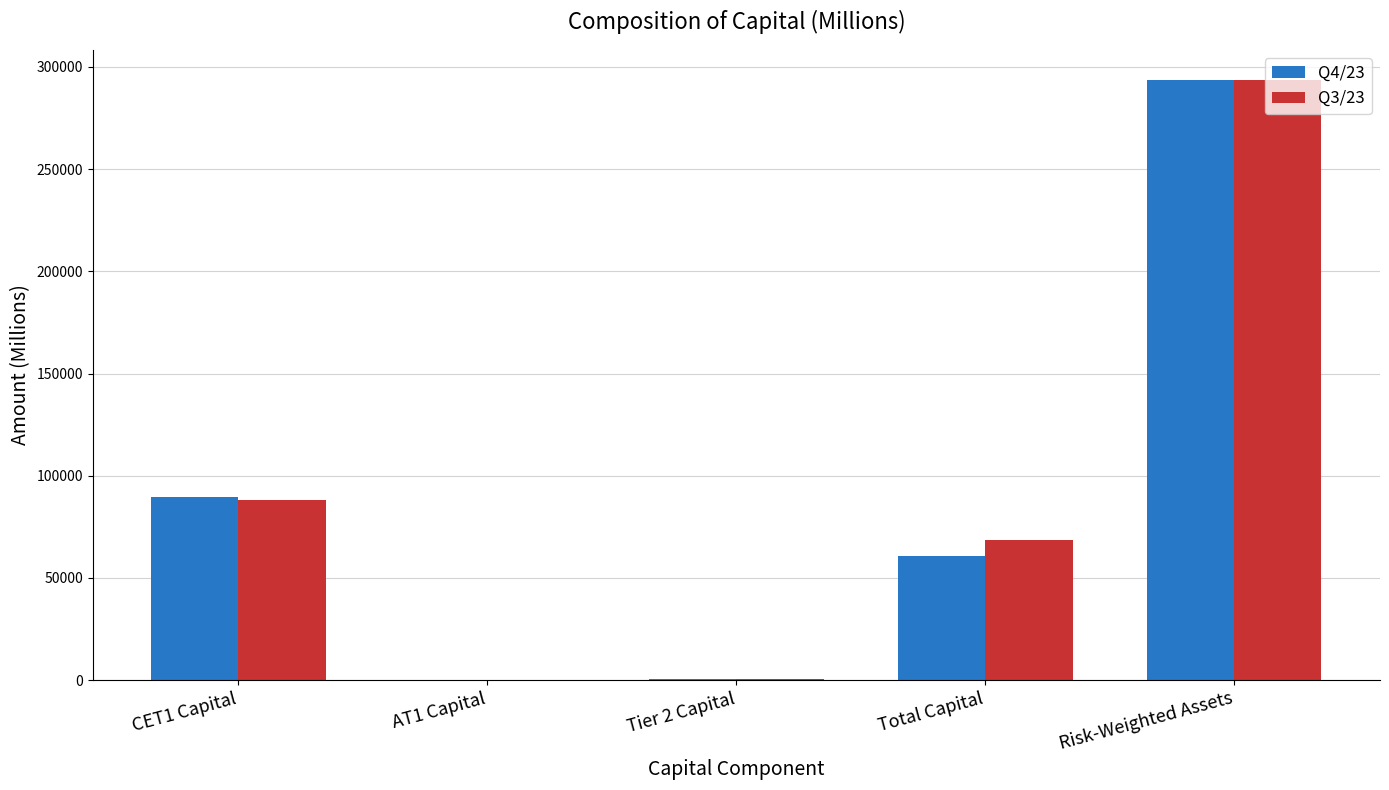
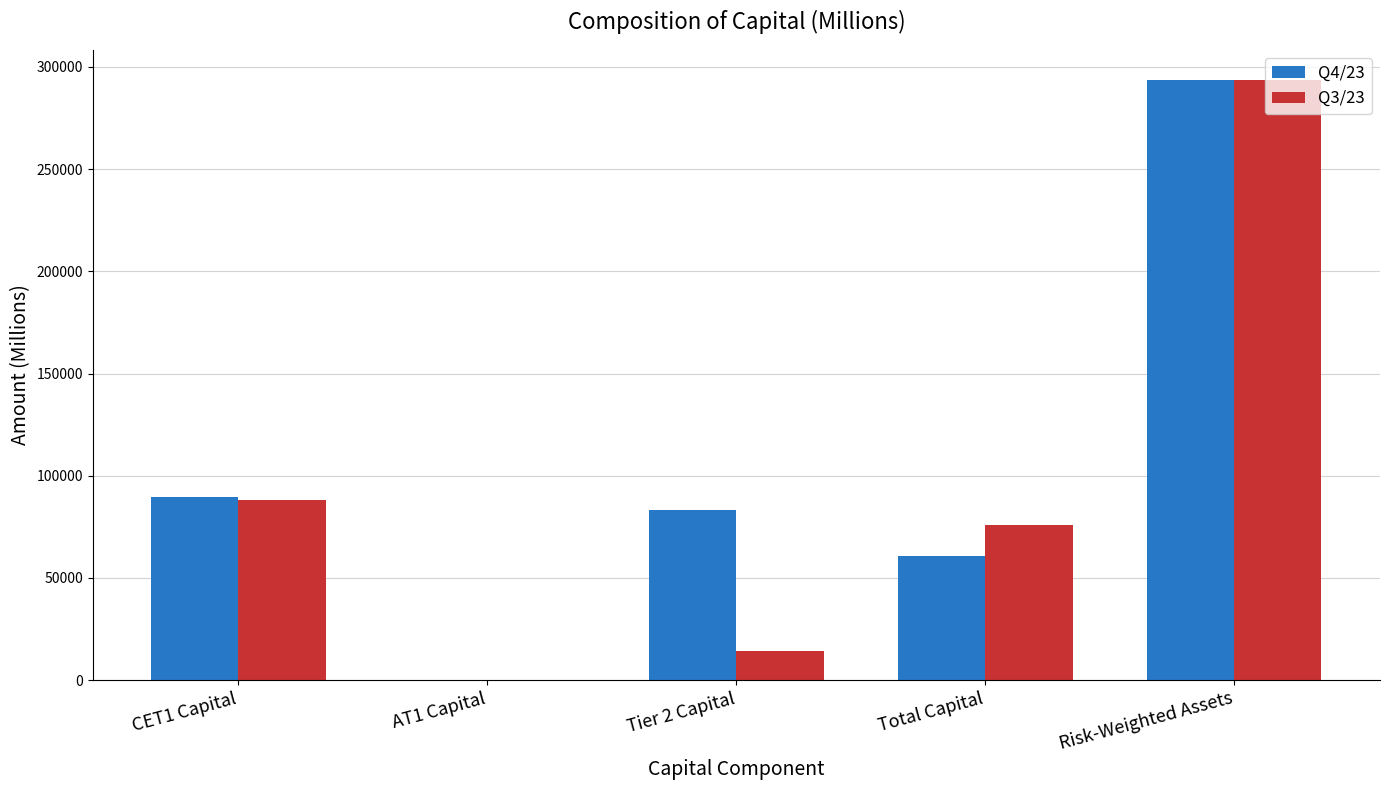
  {
    "Q4/23": {
      "CET1 Capital": 90000,
      "AT1 Capital": 0,
-     "Tier 2 Capital": 1000,
+     "Tier 2 Capital": 83000,
      "Total Capital": 61000,
      "Risk-Weighted Assets": 294000
    },
    "Q3/23": {
      "CET1 Capital": 88000,
      "AT1 Capital": 0,
-     "Tier 2 Capital": 1000,
-     "Total Capital": 69000
+     "Tier 2 Capital": 14000,
+     "Total Capital": 76000
    }
  }
